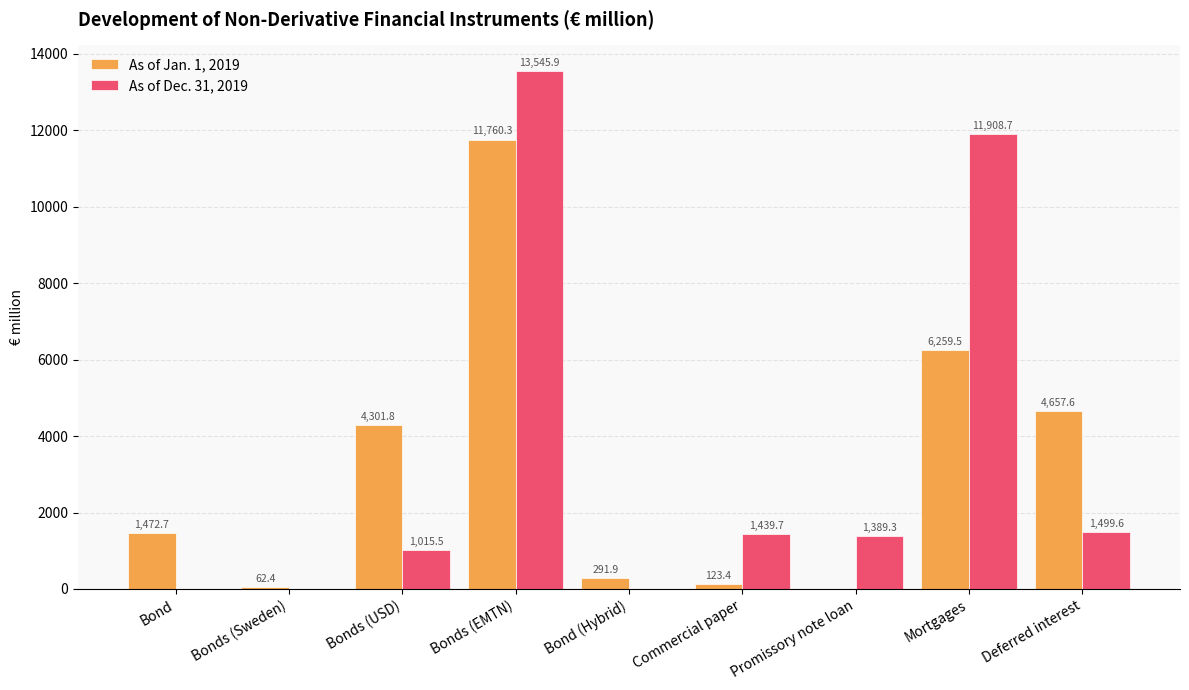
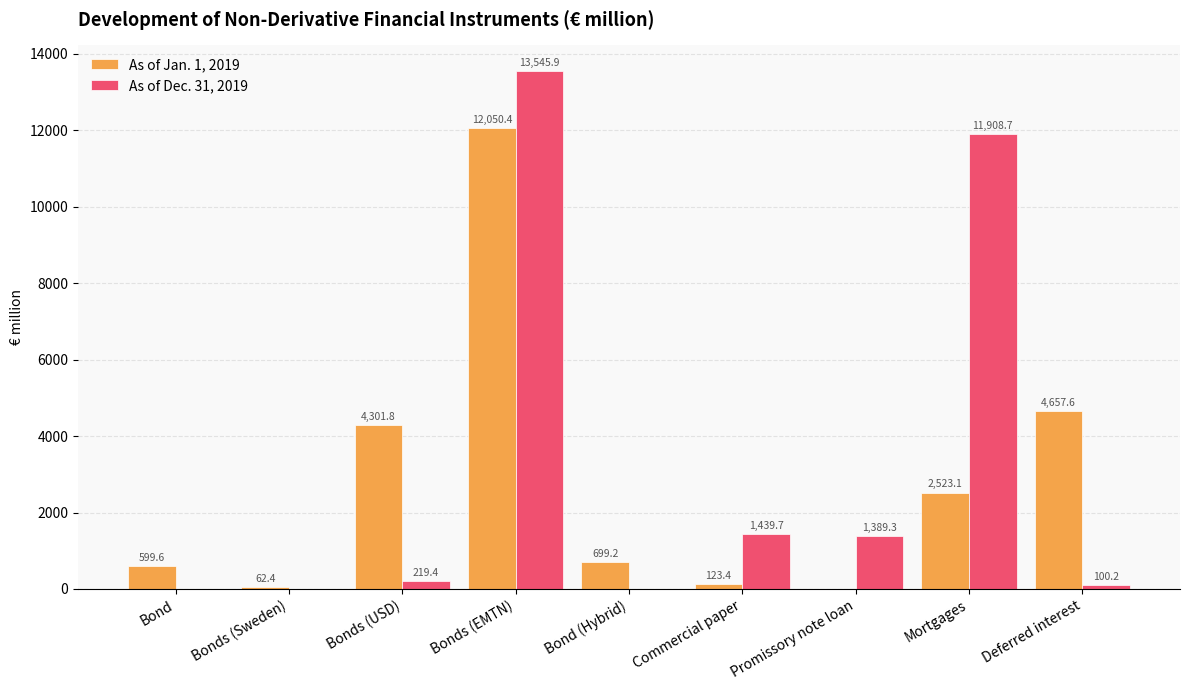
  {
    "As of Jan. 1, 2019": {
-     "Bond": "1,472.7",
+     "Bond": "599.6",
      "Bonds (Sweden)": "62.4",
      "Bonds (USD)": "4,301.8",
-     "Bonds (EMTN)": "11,760.3",
-     "Bond (Hybrid)": "291.9",
+     "Bonds (EMTN)": "12,050.4",
+     "Bond (Hybrid)": "699.2",
      "Commercial paper": "123.4",
-     "Mortgages": "6,259.5",
+     "Mortgages": "2,523.1",
      "Deferred interest": "4,657.6"
    },
    "As of Dec. 31, 2019": {
-     "Bonds (USD)": "1,015.5",
+     "Bonds (USD)": "219.4",
      "Bonds (EMTN)": "13,545.9",
      "Commercial paper": "1,439.7",
      "Promissory note loan": "1,389.3",
      "Mortgages": "11,908.7",
-     "Deferred interest": "1,499.6"
+     "Deferred interest": "100.2"
    }
  }
